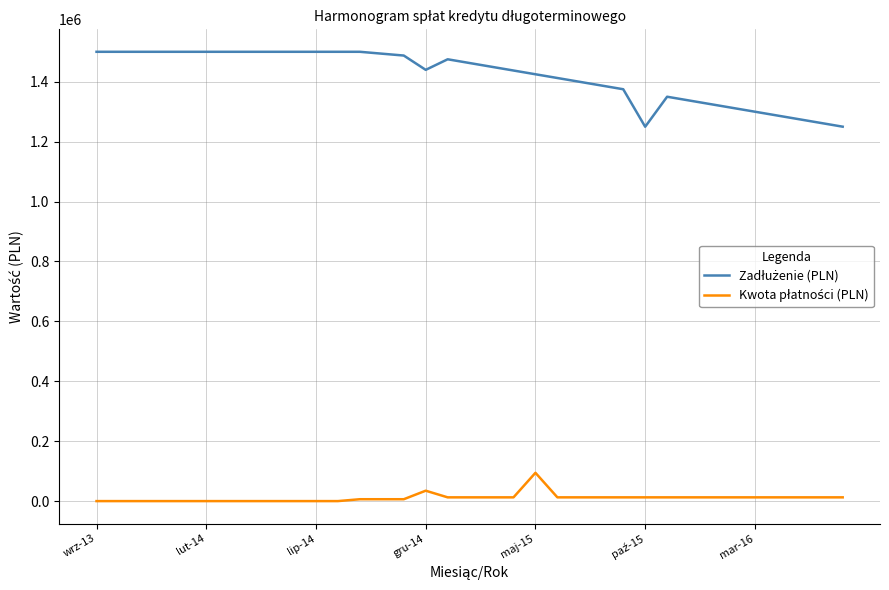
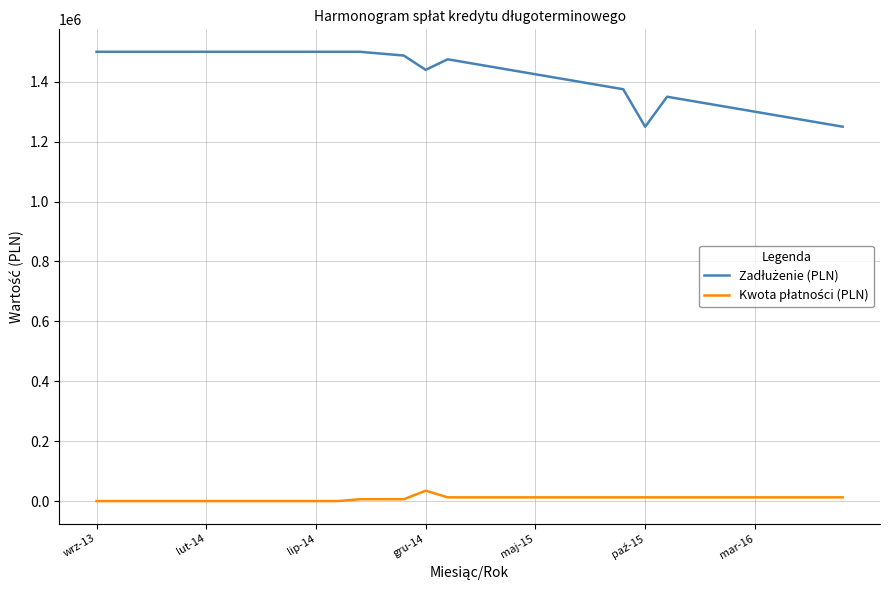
  {
    "Zadłużenie (PLN)": {
      "wrz-13": 1500000,
      "lut-14": 1500000,
      "lip-14": 1500000,
      "gru-14": 1440000,
      "maj-15": 1430000,
      "paź-15": 1250000,
      "mar-16": 1300000
    },
    "Kwota płatności (PLN)": {
      "wrz-13": 0,
      "lut-14": 0,
      "lip-14": 0,
      "gru-14": 30000,
-     "maj-15": 90000,
+     "maj-15": 10000,
      "paź-15": 10000,
      "mar-16": 10000
    }
  }
